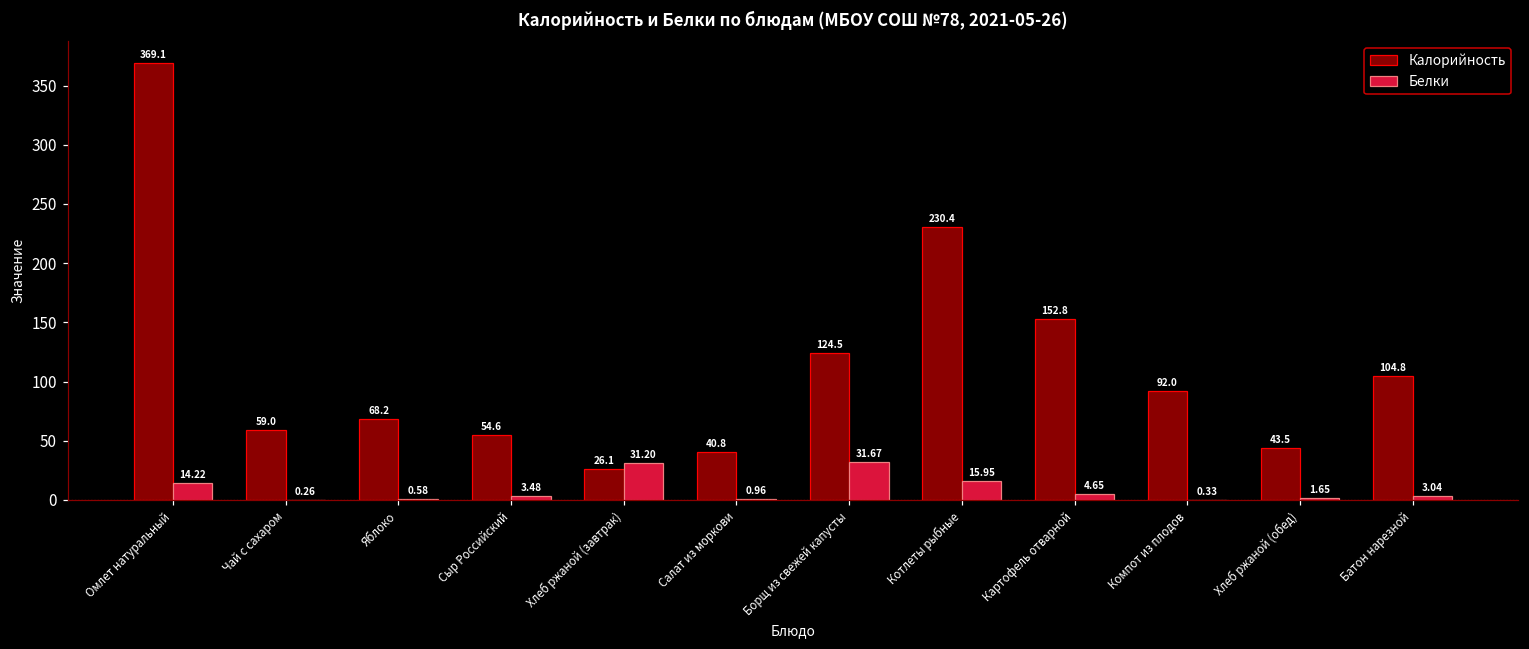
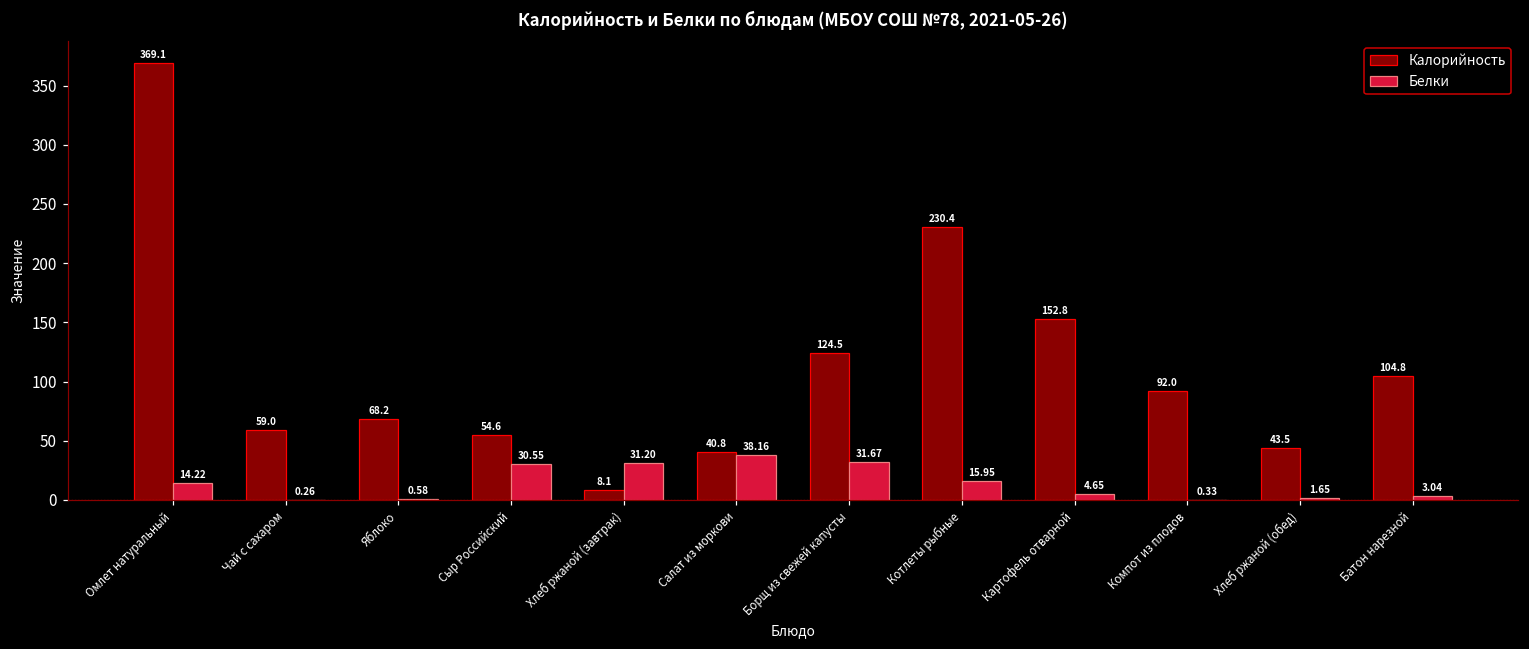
  {
    "Калорийность": {
      "Омлет натуральный": 369.1,
      "Чай с сахаром": 59.0,
      "Яблоко": 68.2,
      "Сыр Российский": 54.6,
-     "Хлеб ржаной (завтрак)": 26.1,
+     "Хлеб ржаной (завтрак)": 8.1,
      "Салат из моркови": 40.8,
      "Борщ из свежей капусты": 124.5,
      "Котлеты рыбные": 230.4,
      "Картофель отварной": 152.8,
      "Компот из плодов": 92.0,
      "Хлеб ржаной (обед)": 43.5,
      "Батон нарезной": 104.8
    },
    "Белки": {
      "Омлет натуральный": 14.22,
      "Чай с сахаром": 0.26,
      "Яблоко": 0.58,
-     "Сыр Российский": 3.48,
+     "Сыр Российский": 30.55,
      "Хлеб ржаной (завтрак)": 31.20,
-     "Салат из моркови": 0.96,
+     "Салат из моркови": 38.16,
      "Борщ из свежей капусты": 31.67,
      "Котлеты рыбные": 15.95,
      "Картофель отварной": 4.65,
      "Компот из плодов": 0.33,
      "Хлеб ржаной (обед)": 1.65,
      "Батон нарезной": 3.04
    }
  }
